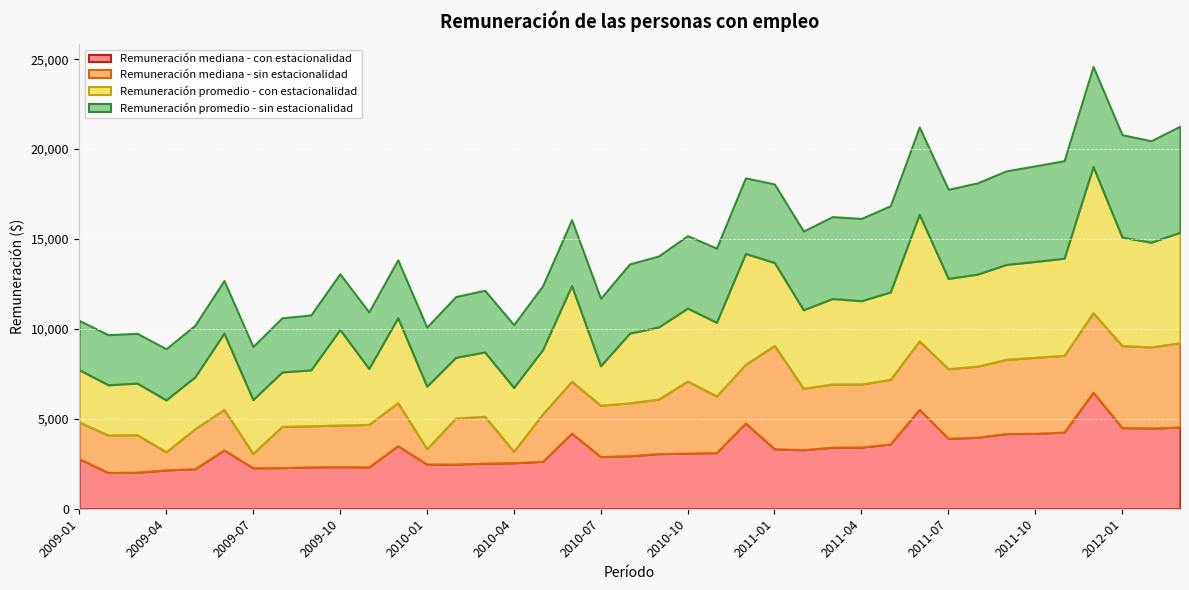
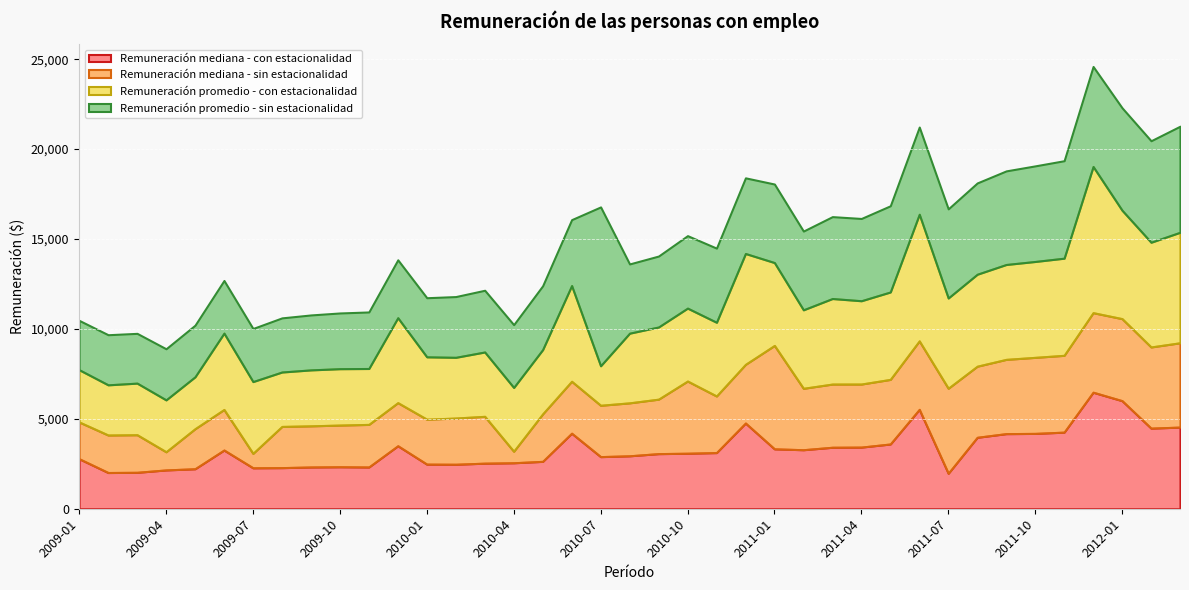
  {
    "Remuneración mediana - con estacionalidad": {
      "2009-01": "2,800",
      "2009-04": "2,200",
      "2009-07": "2,300",
      "2009-10": "2,300",
      "2010-01": "2,500",
      "2010-04": "2,600",
      "2010-07": "2,900",
      "2010-10": "3,100",
      "2011-01": "3,300",
      "2011-04": "3,400",
-     "2011-07": "3,900",
+     "2011-07": "2,000",
      "2011-10": "4,200",
-     "2012-01": "4,500"
+     "2012-01": "6,000"
    },
    "Remuneración mediana - sin estacionalidad": {
      "2009-01": "2,000",
      "2009-04": "1,000",
      "2009-07": "800",
      "2009-10": "2,300",
-     "2010-01": "900",
+     "2010-01": "2,500",
      "2010-04": "600",
      "2010-07": "2,900",
      "2010-10": "4,000",
      "2011-01": "5,800",
      "2011-04": "3,500",
-     "2011-07": "3,900",
+     "2011-07": "4,700",
      "2011-10": "4,200",
      "2012-01": "4,600"
    },
    "Remuneración promedio - con estacionalidad": {
      "2009-01": "2,900",
      "2009-04": "2,900",
-     "2009-07": "3,000",
-     "2009-10": "5,300",
+     "2009-07": "4,000",
+     "2009-10": "3,100",
      "2010-01": "3,500",
      "2010-04": "3,500",
      "2010-07": "2,200",
      "2010-10": "4,100",
      "2011-01": "4,600",
      "2011-04": "4,600",
      "2011-07": "5,000",
      "2011-10": "5,300",
      "2012-01": "6,000"
    },
    "Remuneración promedio - sin estacionalidad": {
      "2009-01": "2,700",
      "2009-04": "2,800",
      "2009-07": "3,000",
      "2009-10": "3,100",
      "2010-01": "3,300",
      "2010-04": "3,500",
-     "2010-07": "3,800",
+     "2010-07": "8,800",
      "2010-10": "4,000",
      "2011-01": "4,400",
      "2011-04": "4,600",
      "2011-07": "5,000",
      "2011-10": "5,300",
      "2012-01": "5,700"
    }
  }
